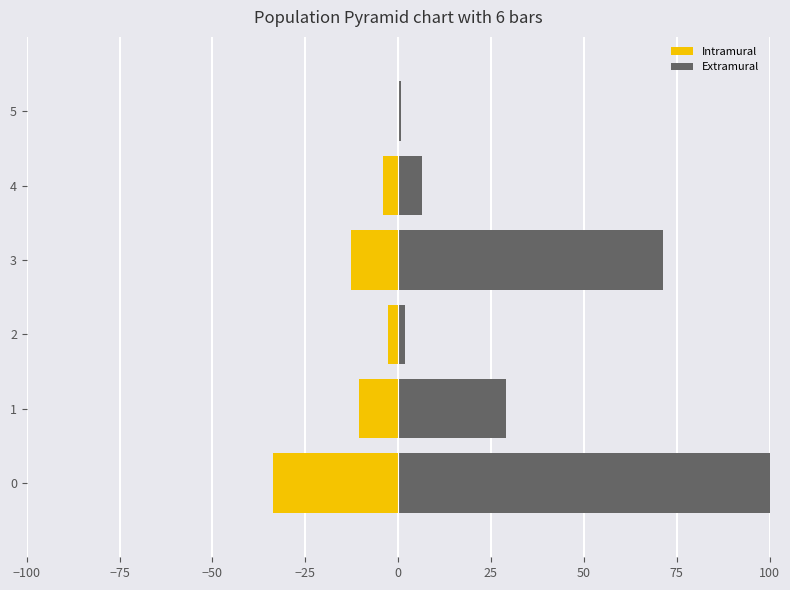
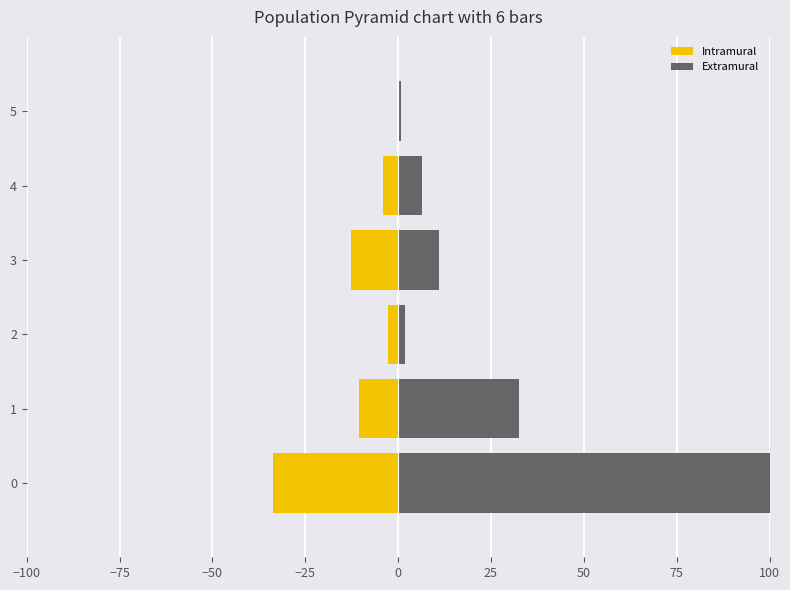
  {
    "Intramural": {
      "4": -4,
      "3": -13,
      "2": -3,
      "1": -11,
      "0": -34
    },
    "Extramural": {
      "5": 1,
      "4": 6,
-     "3": 71,
+     "3": 11,
      "2": 2,
-     "1": 29,
+     "1": 32,
      "0": 100
    }
  }
